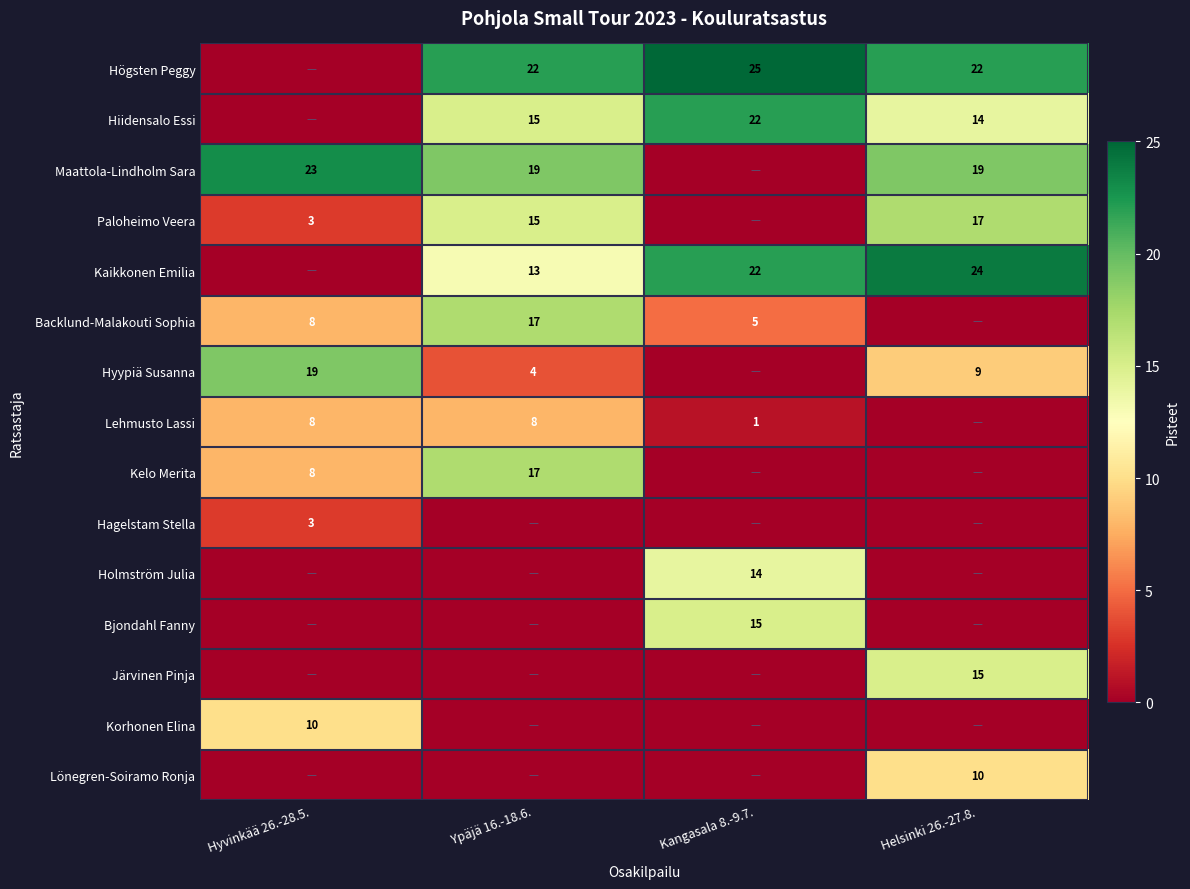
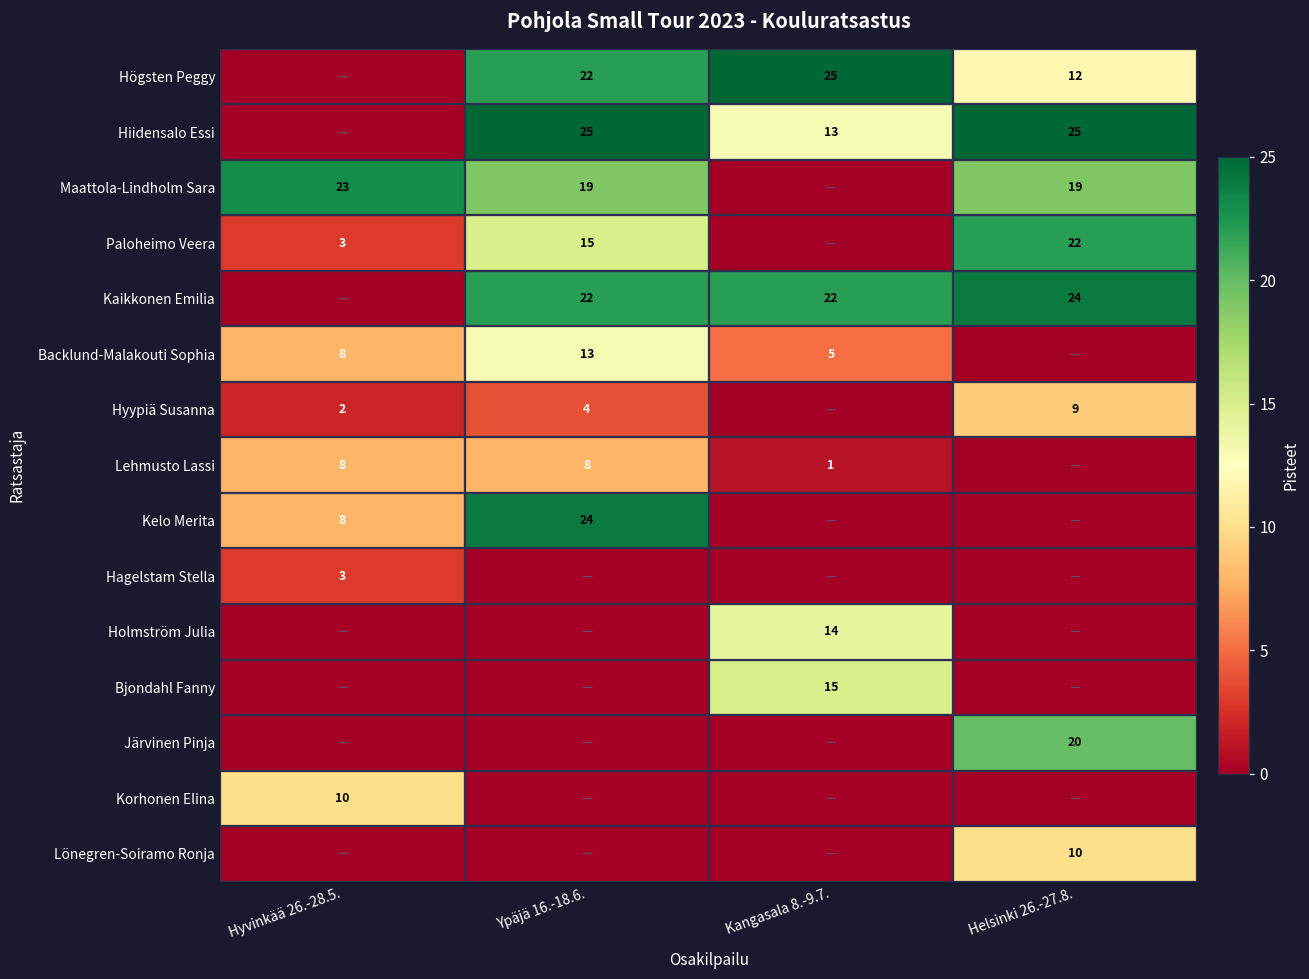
  {
    "Högsten Peggy": {
      "Ypäjä 16.-18.6.": 22,
      "Kangasala 8.-9.7.": 25,
-     "Helsinki 26.-27.8.": 22
+     "Helsinki 26.-27.8.": 12
    },
    "Hiidensalo Essi": {
-     "Ypäjä 16.-18.6.": 15,
-     "Kangasala 8.-9.7.": 22,
-     "Helsinki 26.-27.8.": 14
+     "Ypäjä 16.-18.6.": 25,
+     "Kangasala 8.-9.7.": 13,
+     "Helsinki 26.-27.8.": 25
    },
    "Maattola-Lindholm Sara": {
      "Hyvinkää 26.-28.5.": 23,
      "Ypäjä 16.-18.6.": 19,
      "Helsinki 26.-27.8.": 19
    },
    "Paloheimo Veera": {
      "Hyvinkää 26.-28.5.": 3,
      "Ypäjä 16.-18.6.": 15,
-     "Helsinki 26.-27.8.": 17
+     "Helsinki 26.-27.8.": 22
    },
    "Kaikkonen Emilia": {
-     "Ypäjä 16.-18.6.": 13,
+     "Ypäjä 16.-18.6.": 22,
      "Kangasala 8.-9.7.": 22,
      "Helsinki 26.-27.8.": 24
    },
    "Backlund-Malakouti Sophia": {
      "Hyvinkää 26.-28.5.": 8,
-     "Ypäjä 16.-18.6.": 17,
+     "Ypäjä 16.-18.6.": 13,
      "Kangasala 8.-9.7.": 5
    },
    "Hyypiä Susanna": {
-     "Hyvinkää 26.-28.5.": 19,
+     "Hyvinkää 26.-28.5.": 2,
      "Ypäjä 16.-18.6.": 4,
      "Helsinki 26.-27.8.": 9
    },
    "Lehmusto Lassi": {
      "Hyvinkää 26.-28.5.": 8,
      "Ypäjä 16.-18.6.": 8,
      "Kangasala 8.-9.7.": 1
    },
    "Kelo Merita": {
      "Hyvinkää 26.-28.5.": 8,
-     "Ypäjä 16.-18.6.": 17
+     "Ypäjä 16.-18.6.": 24
    },
    "Hagelstam Stella": {
      "Hyvinkää 26.-28.5.": 3
    },
    "Holmström Julia": {
      "Kangasala 8.-9.7.": 14
    },
    "Bjondahl Fanny": {
      "Kangasala 8.-9.7.": 15
    },
    "Järvinen Pinja": {
-     "Helsinki 26.-27.8.": 15
+     "Helsinki 26.-27.8.": 20
    },
    "Korhonen Elina": {
      "Hyvinkää 26.-28.5.": 10
    },
    "Lönegren-Soiramo Ronja": {
      "Helsinki 26.-27.8.": 10
    }
  }
